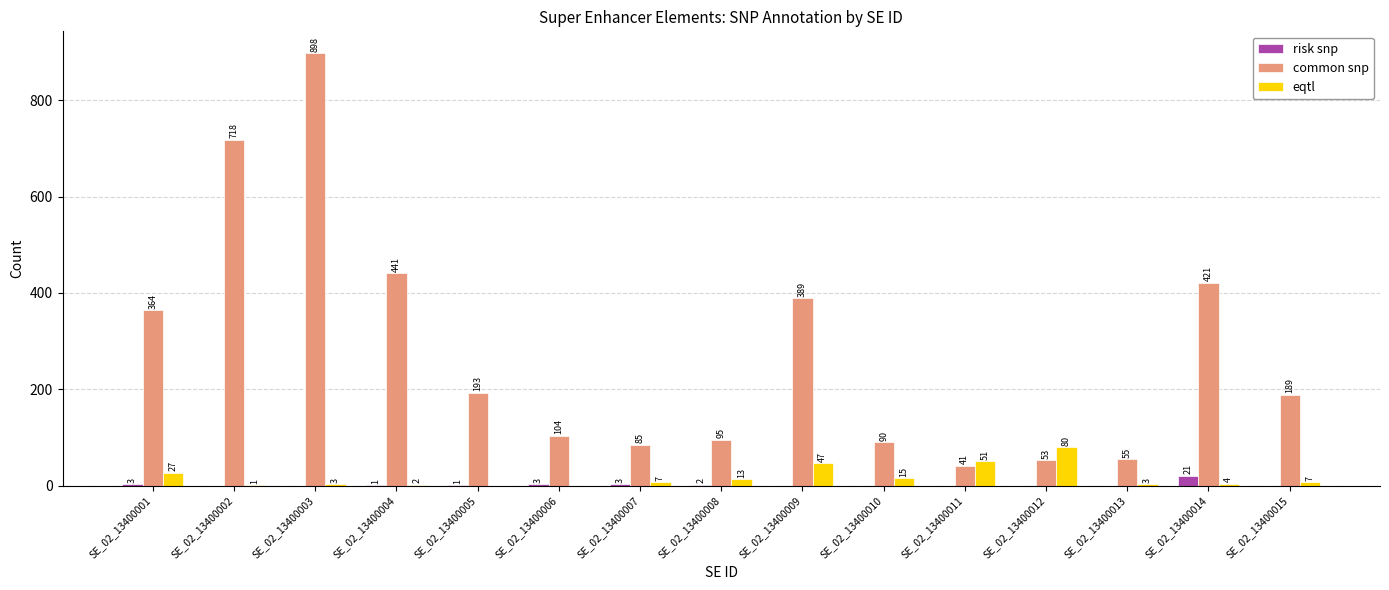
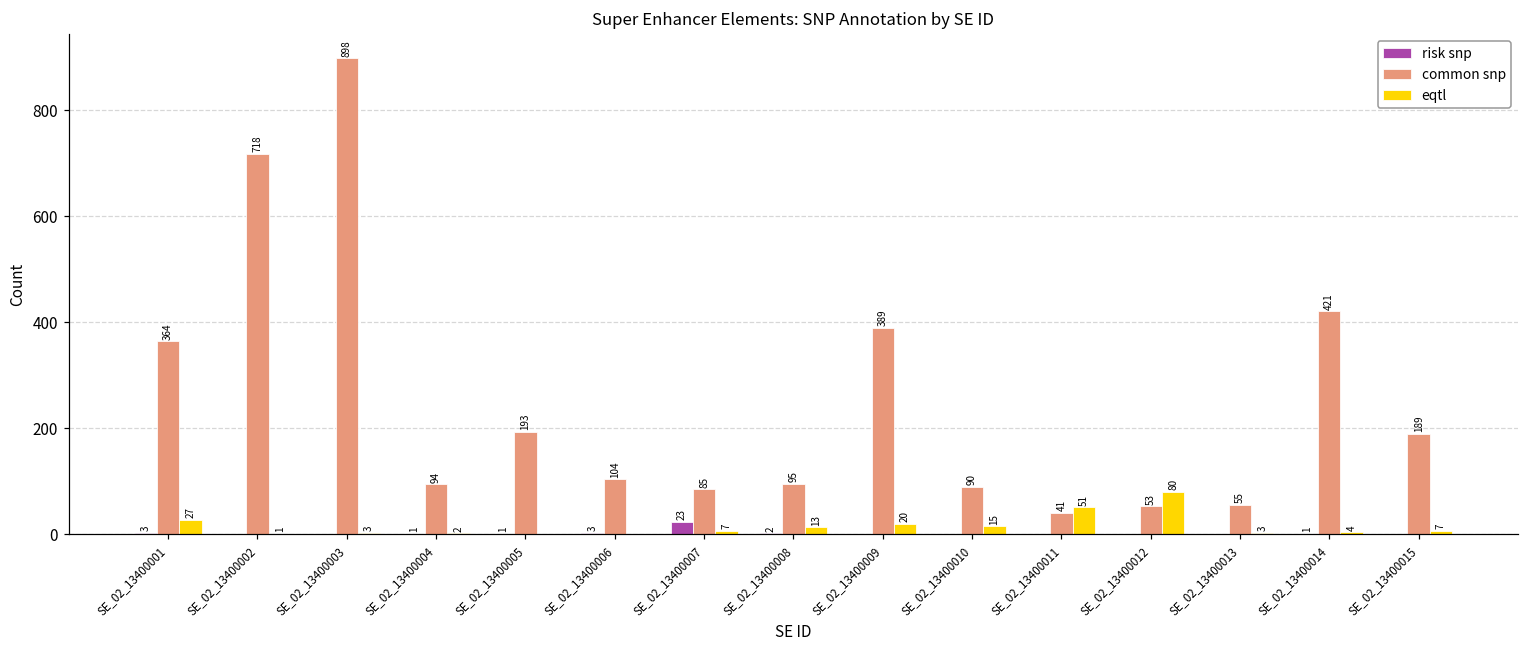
  {
    "risk snp": {
      "SE_02_13400001": 3,
      "SE_02_13400004": 1,
      "SE_02_13400005": 1,
      "SE_02_13400006": 3,
-     "SE_02_13400007": 3,
+     "SE_02_13400007": 23,
      "SE_02_13400008": 2,
-     "SE_02_13400014": 21
+     "SE_02_13400014": 1
    },
    "common snp": {
      "SE_02_13400001": 364,
      "SE_02_13400002": 718,
      "SE_02_13400003": 898,
-     "SE_02_13400004": 441,
+     "SE_02_13400004": 94,
      "SE_02_13400005": 193,
      "SE_02_13400006": 104,
      "SE_02_13400007": 85,
      "SE_02_13400008": 95,
      "SE_02_13400009": 389,
      "SE_02_13400010": 90,
      "SE_02_13400011": 41,
      "SE_02_13400012": 53,
      "SE_02_13400013": 55,
      "SE_02_13400014": 421,
      "SE_02_13400015": 189
    },
    "eqtl": {
      "SE_02_13400001": 27,
      "SE_02_13400002": 1,
      "SE_02_13400003": 3,
      "SE_02_13400004": 2,
      "SE_02_13400007": 7,
      "SE_02_13400008": 13,
-     "SE_02_13400009": 47,
+     "SE_02_13400009": 20,
      "SE_02_13400010": 15,
      "SE_02_13400011": 51,
      "SE_02_13400012": 80,
      "SE_02_13400013": 3,
      "SE_02_13400014": 4,
      "SE_02_13400015": 7
    }
  }
